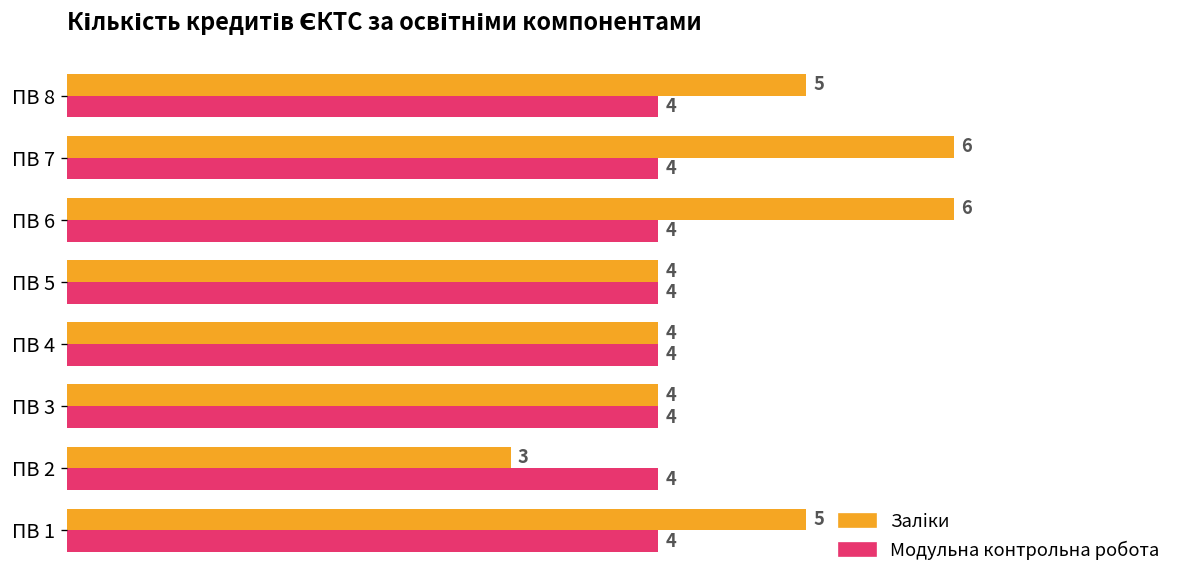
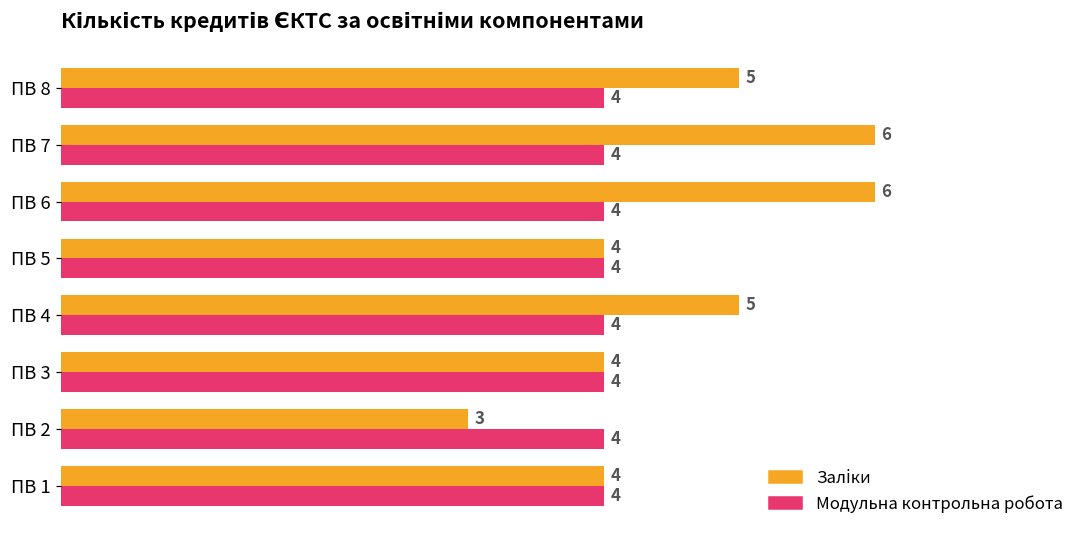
  {
    "Заліки": {
      "ПВ 8": 5,
      "ПВ 7": 6,
      "ПВ 6": 6,
      "ПВ 5": 4,
-     "ПВ 4": 4,
+     "ПВ 4": 5,
      "ПВ 3": 4,
      "ПВ 2": 3,
-     "ПВ 1": 5
+     "ПВ 1": 4
    },
    "Модульна контрольна робота": {
      "ПВ 8": 4,
      "ПВ 7": 4,
      "ПВ 6": 4,
      "ПВ 5": 4,
      "ПВ 4": 4,
      "ПВ 3": 4,
      "ПВ 2": 4,
      "ПВ 1": 4
    }
  }
